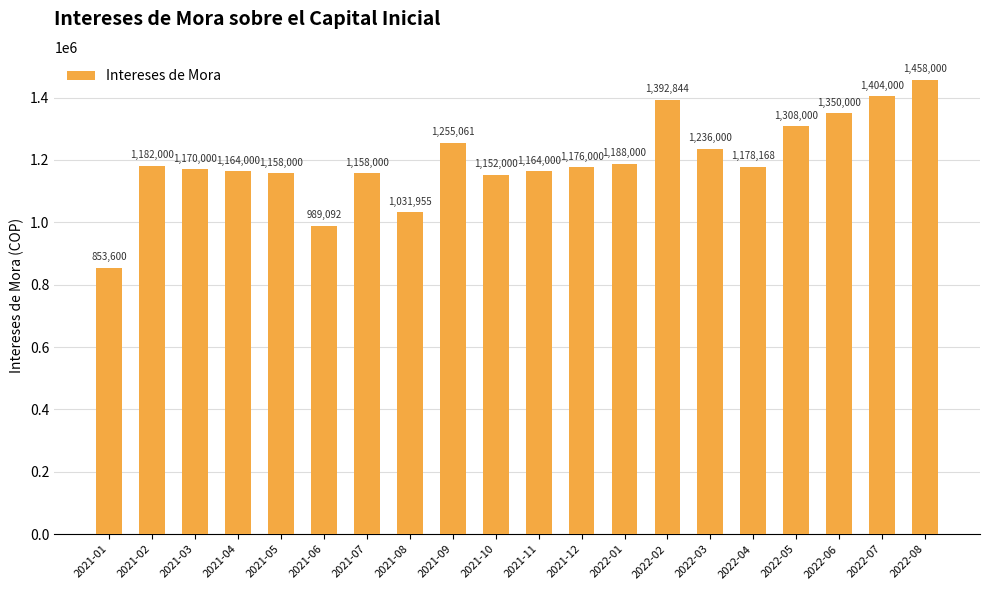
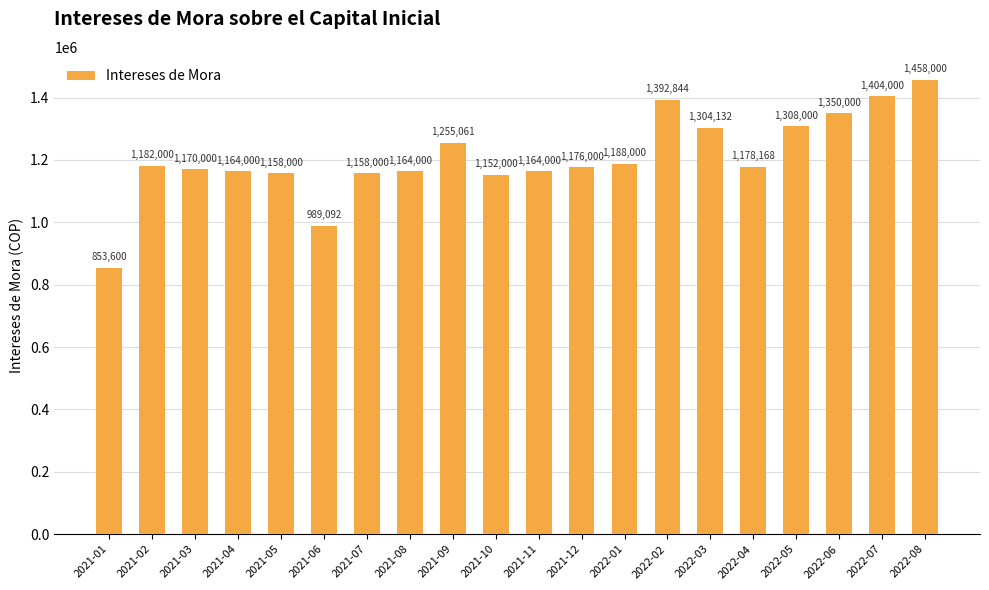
  {
    "2021-01": "853,600",
    "2021-02": "1,182,000",
    "2021-03": "1,170,000",
    "2021-04": "1,164,000",
    "2021-05": "1,158,000",
    "2021-06": "989,092",
    "2021-07": "1,158,000",
-   "2021-08": "1,031,955",
+   "2021-08": "1,164,000",
    "2021-09": "1,255,061",
    "2021-10": "1,152,000",
    "2021-11": "1,164,000",
    "2021-12": "1,176,000",
    "2022-01": "1,188,000",
    "2022-02": "1,392,844",
-   "2022-03": "1,236,000",
+   "2022-03": "1,304,132",
    "2022-04": "1,178,168",
    "2022-05": "1,308,000",
    "2022-06": "1,350,000",
    "2022-07": "1,404,000",
    "2022-08": "1,458,000"
  }
